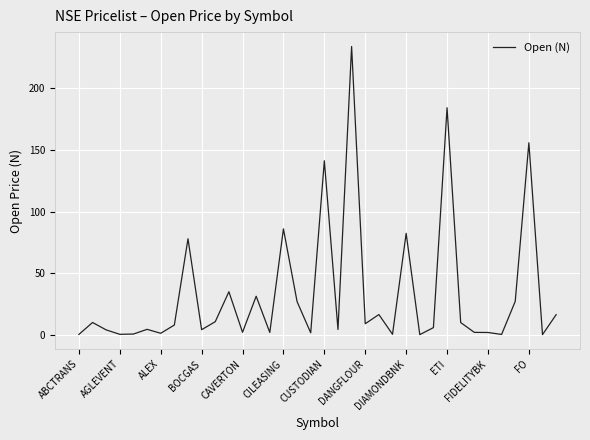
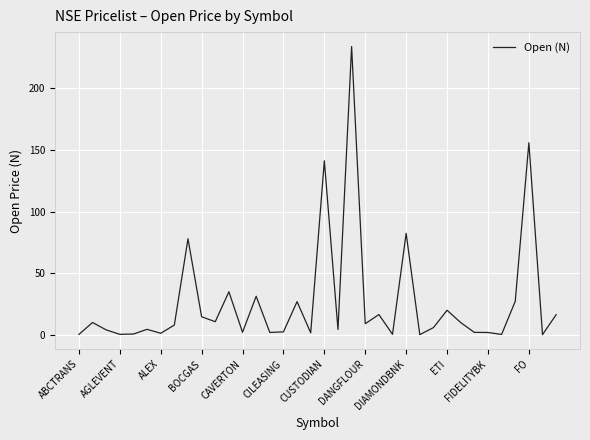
  {
    "ABCTRANS": 0,
    "AGLEVENT": 0,
    "ALEX": 1,
-   "BOCGAS": 4,
+   "BOCGAS": 15,
    "CAVERTON": 2,
-   "CILEASING": 86,
+   "CILEASING": 2,
    "CUSTODIAN": 141,
    "DANGFLOUR": 9,
    "DIAMONDBNK": 82,
-   "ETI": 184,
+   "ETI": 20,
    "FIDELITYBK": 2,
    "FO": 156
  }
